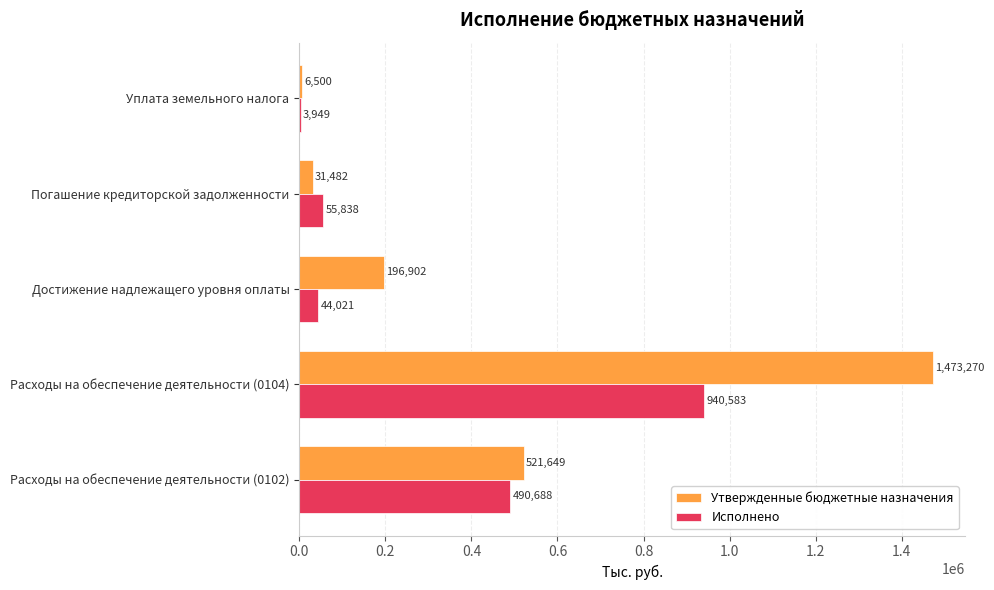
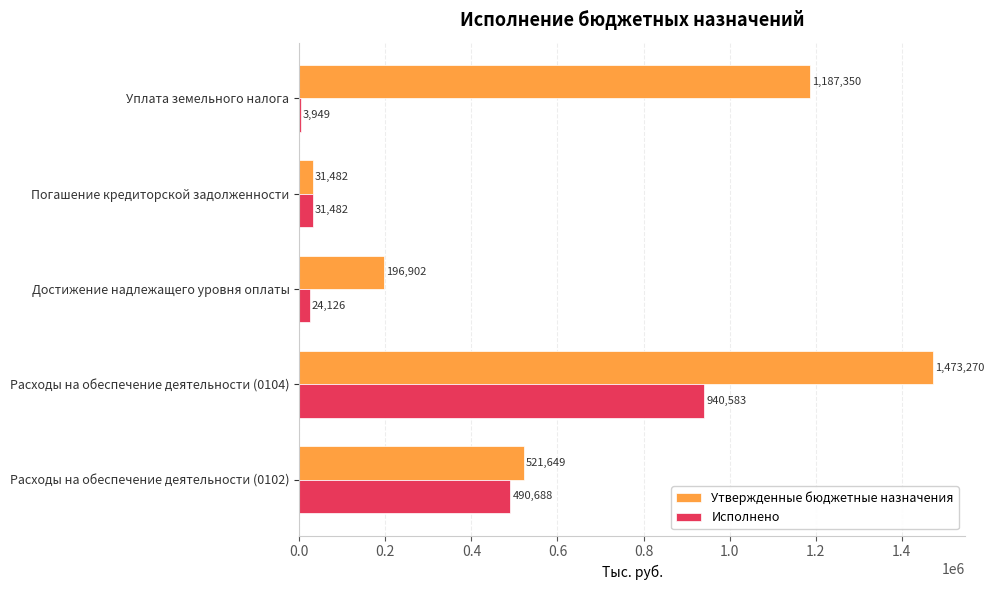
  {
    "Утвержденные бюджетные назначения": {
-     "Уплата земельного налога": "6,500",
+     "Уплата земельного налога": "1,187,350",
      "Погашение кредиторской задолженности": "31,482",
      "Достижение надлежащего уровня оплаты": "196,902",
      "Расходы на обеспечение деятельности (0104)": "1,473,270",
      "Расходы на обеспечение деятельности (0102)": "521,649"
    },
    "Исполнено": {
      "Уплата земельного налога": "3,949",
-     "Погашение кредиторской задолженности": "55,838",
-     "Достижение надлежащего уровня оплаты": "44,021",
+     "Погашение кредиторской задолженности": "31,482",
+     "Достижение надлежащего уровня оплаты": "24,126",
      "Расходы на обеспечение деятельности (0104)": "940,583",
      "Расходы на обеспечение деятельности (0102)": "490,688"
    }
  }
